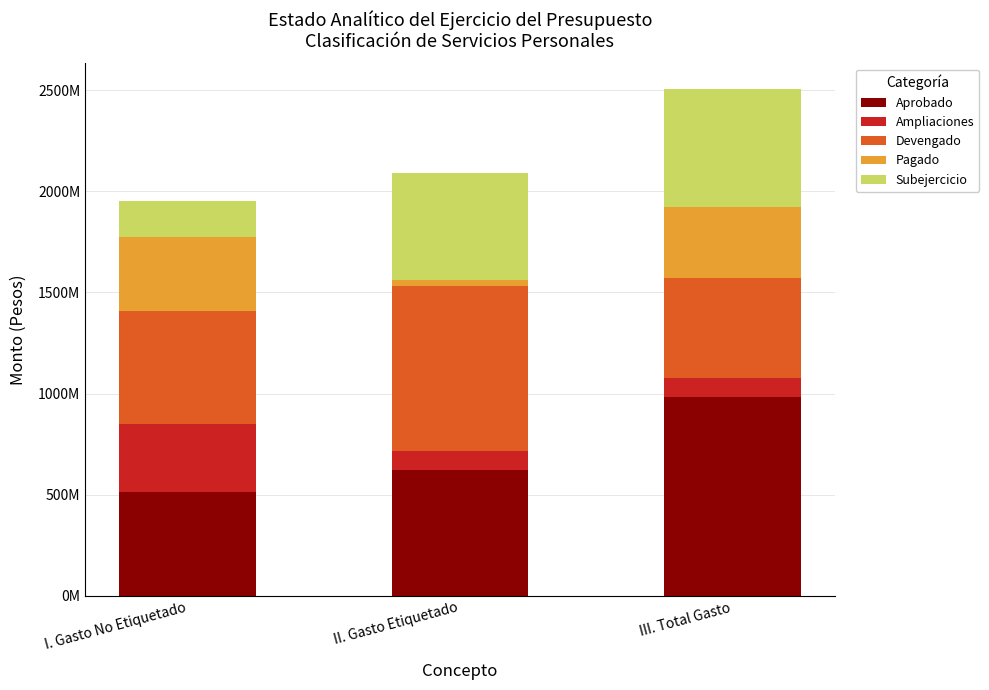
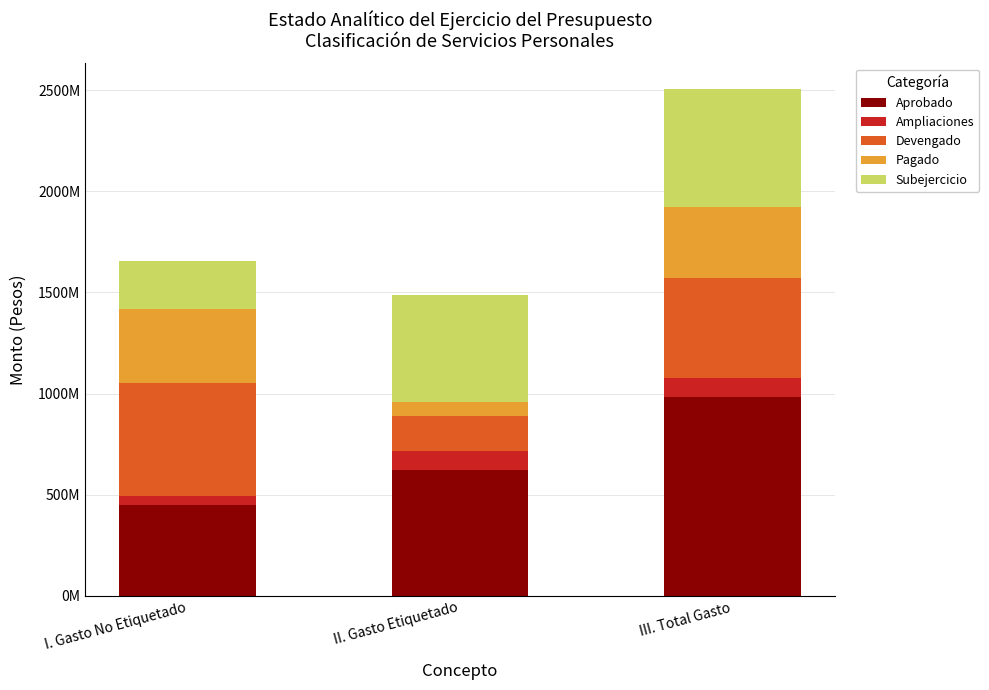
  {
    "Aprobado": {
-     "I. Gasto No Etiquetado": 510000000,
+     "I. Gasto No Etiquetado": 450000000,
      "II. Gasto Etiquetado": 620000000,
      "III. Total Gasto": 990000000
    },
    "Ampliaciones": {
-     "I. Gasto No Etiquetado": 340000000,
+     "I. Gasto No Etiquetado": 50000000,
      "II. Gasto Etiquetado": 90000000,
      "III. Total Gasto": 90000000
    },
    "Devengado": {
      "I. Gasto No Etiquetado": 560000000,
-     "II. Gasto Etiquetado": 820000000,
+     "II. Gasto Etiquetado": 170000000,
      "III. Total Gasto": 490000000
    },
    "Pagado": {
      "I. Gasto No Etiquetado": 370000000,
-     "II. Gasto Etiquetado": 30000000,
+     "II. Gasto Etiquetado": 70000000,
      "III. Total Gasto": 350000000
    },
    "Subejercicio": {
-     "I. Gasto No Etiquetado": 180000000,
+     "I. Gasto No Etiquetado": 240000000,
      "II. Gasto Etiquetado": 530000000,
      "III. Total Gasto": 580000000
    }
  }
